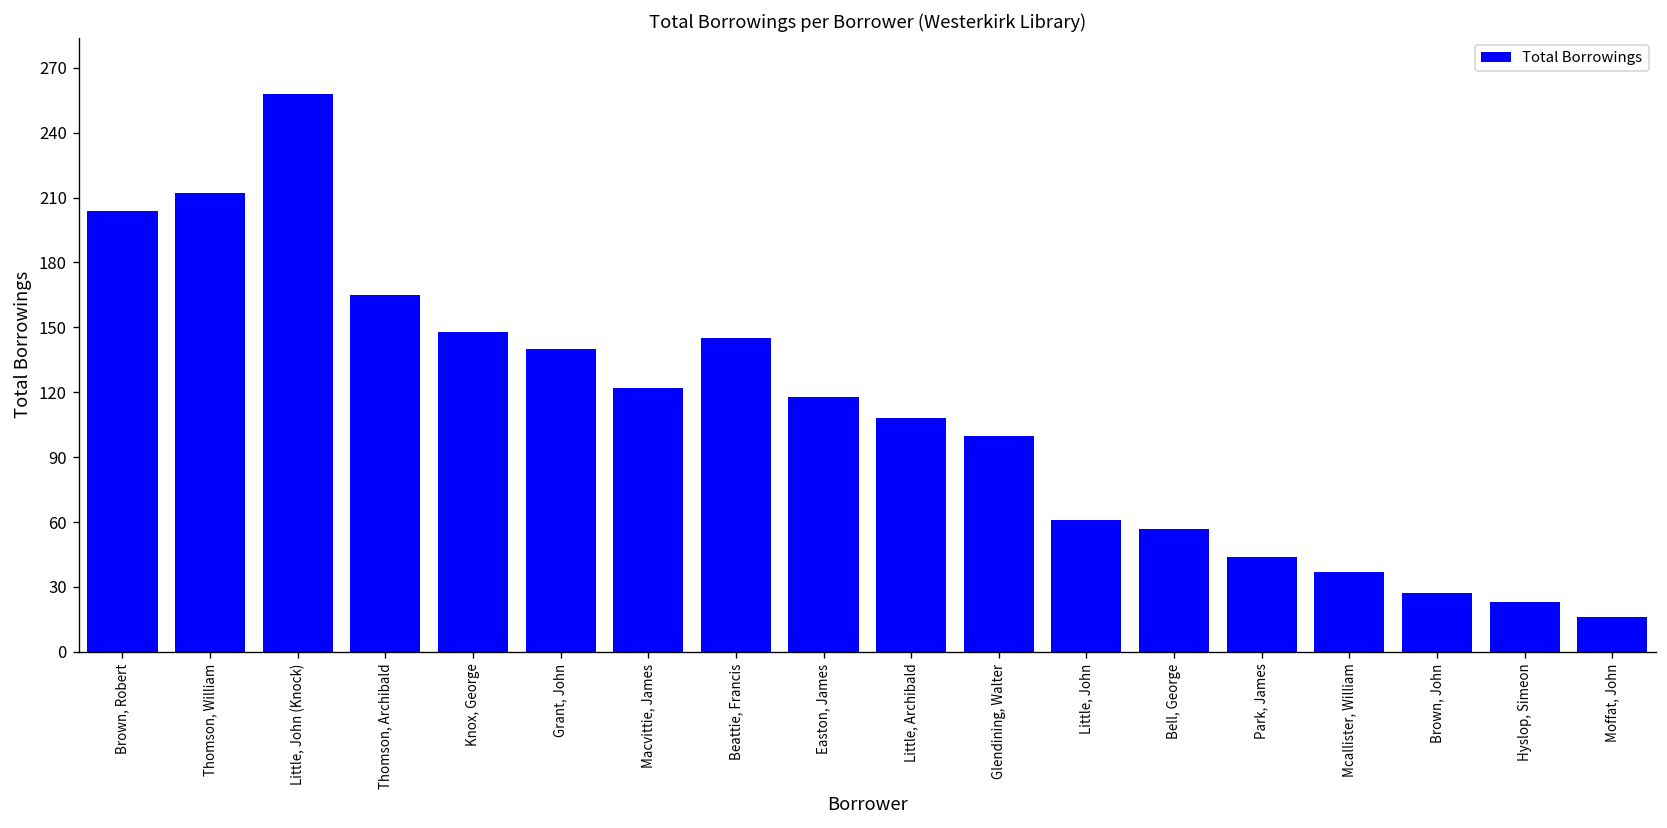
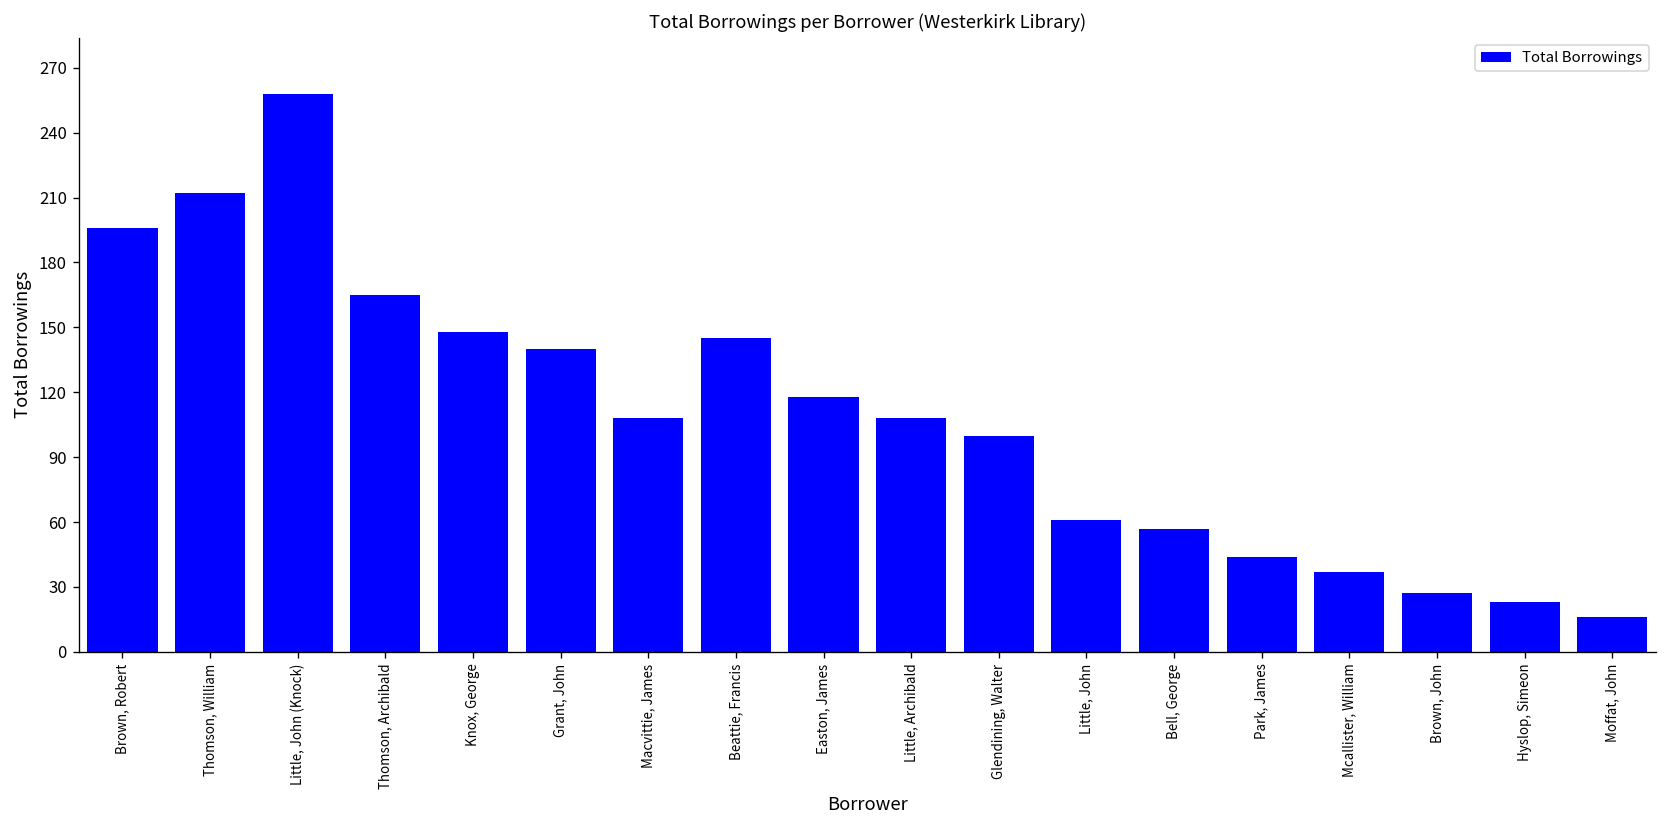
  {
-   "Brown, Robert": 204,
+   "Brown, Robert": 196,
    "Thomson, William": 212,
    "Little, John (Knock)": 258,
    "Thomson, Archibald": 165,
    "Knox, George": 148,
    "Grant, John": 140,
-   "Macvittie, James": 122,
+   "Macvittie, James": 108,
    "Beattie, Francis": 145,
    "Easton, James": 118,
    "Little, Archibald": 108,
    "Glendining, Walter": 100,
    "Little, John": 61,
    "Bell, George": 57,
    "Park, James": 44,
    "Mcallister, William": 37,
    "Brown, John": 27,
    "Hyslop, Simeon": 23,
    "Moffat, John": 16
  }
